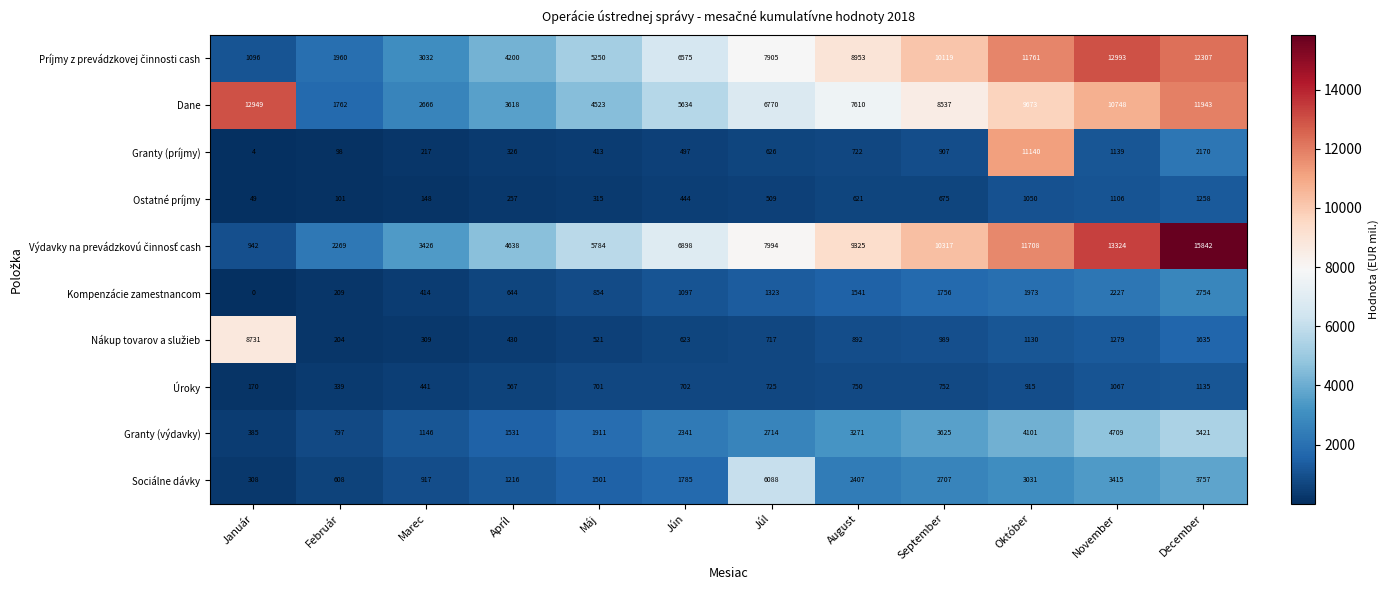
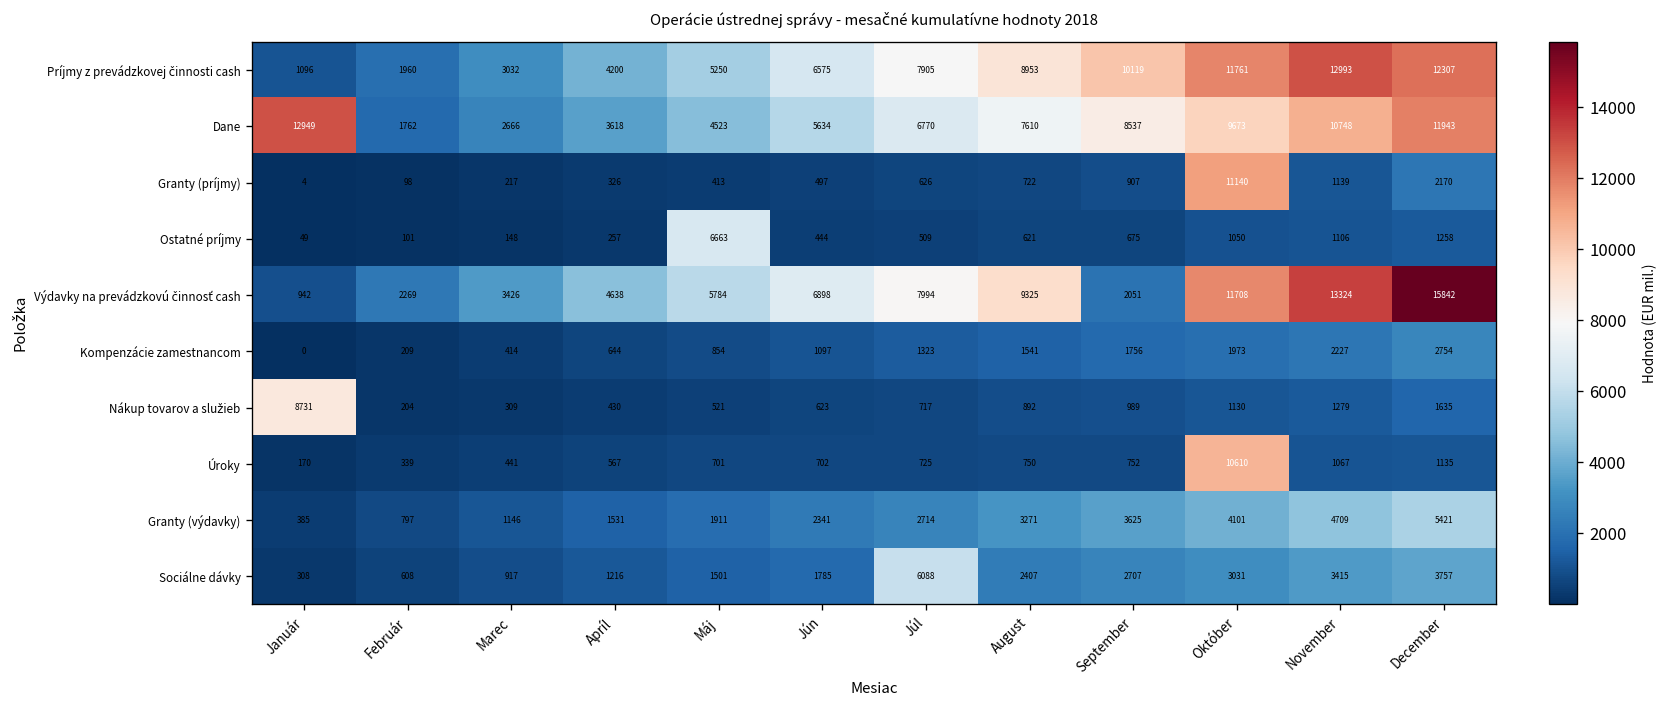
  {
    "Príjmy z prevádzkovej činnosti cash": {
      "Január": 1096,
      "Február": 1960,
      "Marec": 3032,
      "Apríl": 4200,
      "Máj": 5250,
      "Jún": 6575,
      "Júl": 7905,
      "August": 8953,
      "September": 10119,
      "Október": 11761,
      "November": 12993,
      "December": 12307
    },
    "Dane": {
      "Január": 12949,
      "Február": 1762,
      "Marec": 2666,
      "Apríl": 3618,
      "Máj": 4523,
      "Jún": 5634,
      "Júl": 6770,
      "August": 7610,
      "September": 8537,
      "Október": 9673,
      "November": 10748,
      "December": 11943
    },
    "Granty (príjmy)": {
      "Január": 4,
      "Február": 98,
      "Marec": 217,
      "Apríl": 326,
      "Máj": 413,
      "Jún": 497,
      "Júl": 626,
      "August": 722,
      "September": 907,
      "Október": 11140,
      "November": 1139,
      "December": 2170
    },
    "Ostatné príjmy": {
      "Január": 49,
      "Február": 101,
      "Marec": 148,
      "Apríl": 257,
-     "Máj": 315,
+     "Máj": 6663,
      "Jún": 444,
      "Júl": 509,
      "August": 621,
      "September": 675,
      "Október": 1050,
      "November": 1106,
      "December": 1258
    },
    "Výdavky na prevádzkovú činnosť cash": {
      "Január": 942,
      "Február": 2269,
      "Marec": 3426,
      "Apríl": 4638,
      "Máj": 5784,
      "Jún": 6898,
      "Júl": 7994,
      "August": 9325,
-     "September": 10317,
+     "September": 2051,
      "Október": 11708,
      "November": 13324,
      "December": 15842
    },
    "Kompenzácie zamestnancom": {
      "Január": 0,
      "Február": 209,
      "Marec": 414,
      "Apríl": 644,
      "Máj": 854,
      "Jún": 1097,
      "Júl": 1323,
      "August": 1541,
      "September": 1756,
      "Október": 1973,
      "November": 2227,
      "December": 2754
    },
    "Nákup tovarov a služieb": {
      "Január": 8731,
      "Február": 204,
      "Marec": 309,
      "Apríl": 430,
      "Máj": 521,
      "Jún": 623,
      "Júl": 717,
      "August": 892,
      "September": 989,
      "Október": 1130,
      "November": 1279,
      "December": 1635
    },
    "Úroky": {
      "Január": 170,
      "Február": 339,
      "Marec": 441,
      "Apríl": 567,
      "Máj": 701,
      "Jún": 702,
      "Júl": 725,
      "August": 750,
      "September": 752,
-     "Október": 915,
+     "Október": 10610,
      "November": 1067,
      "December": 1135
    },
    "Granty (výdavky)": {
      "Január": 385,
      "Február": 797,
      "Marec": 1146,
      "Apríl": 1531,
      "Máj": 1911,
      "Jún": 2341,
      "Júl": 2714,
      "August": 3271,
      "September": 3625,
      "Október": 4101,
      "November": 4709,
      "December": 5421
    },
    "Sociálne dávky": {
      "Január": 308,
      "Február": 608,
      "Marec": 917,
      "Apríl": 1216,
      "Máj": 1501,
      "Jún": 1785,
      "Júl": 6088,
      "August": 2407,
      "September": 2707,
      "Október": 3031,
      "November": 3415,
      "December": 3757
    }
  }
